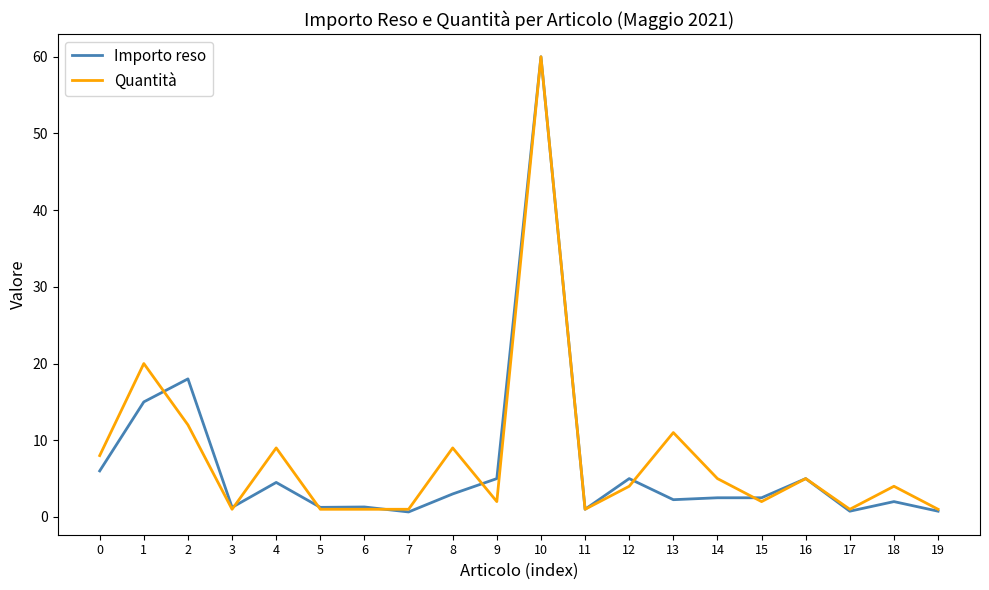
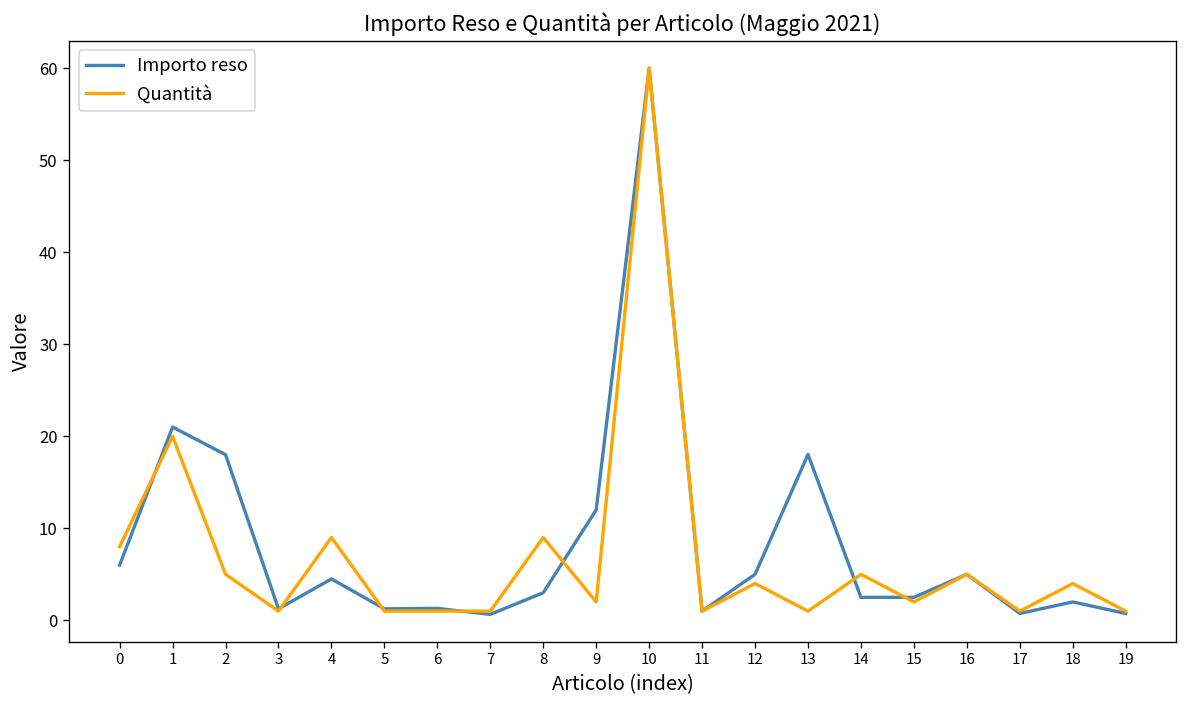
  {
    "Importo reso": {
      "0": 6,
-     "1": 15,
+     "1": 21,
      "2": 18,
      "4": 5,
      "7": 1,
      "8": 3,
-     "9": 5,
+     "9": 12,
      "12": 5,
-     "13": 2,
+     "13": 18,
      "14": 3,
      "15": 3,
      "18": 2
    },
    "Quantità": {
      "0": 8,
      "1": 20,
-     "2": 12,
+     "2": 5,
      "4": 9,
      "7": 1,
      "8": 9,
      "9": 2,
      "12": 4,
-     "13": 11,
+     "13": 1,
      "14": 5,
      "15": 2,
      "18": 4
    }
  }
